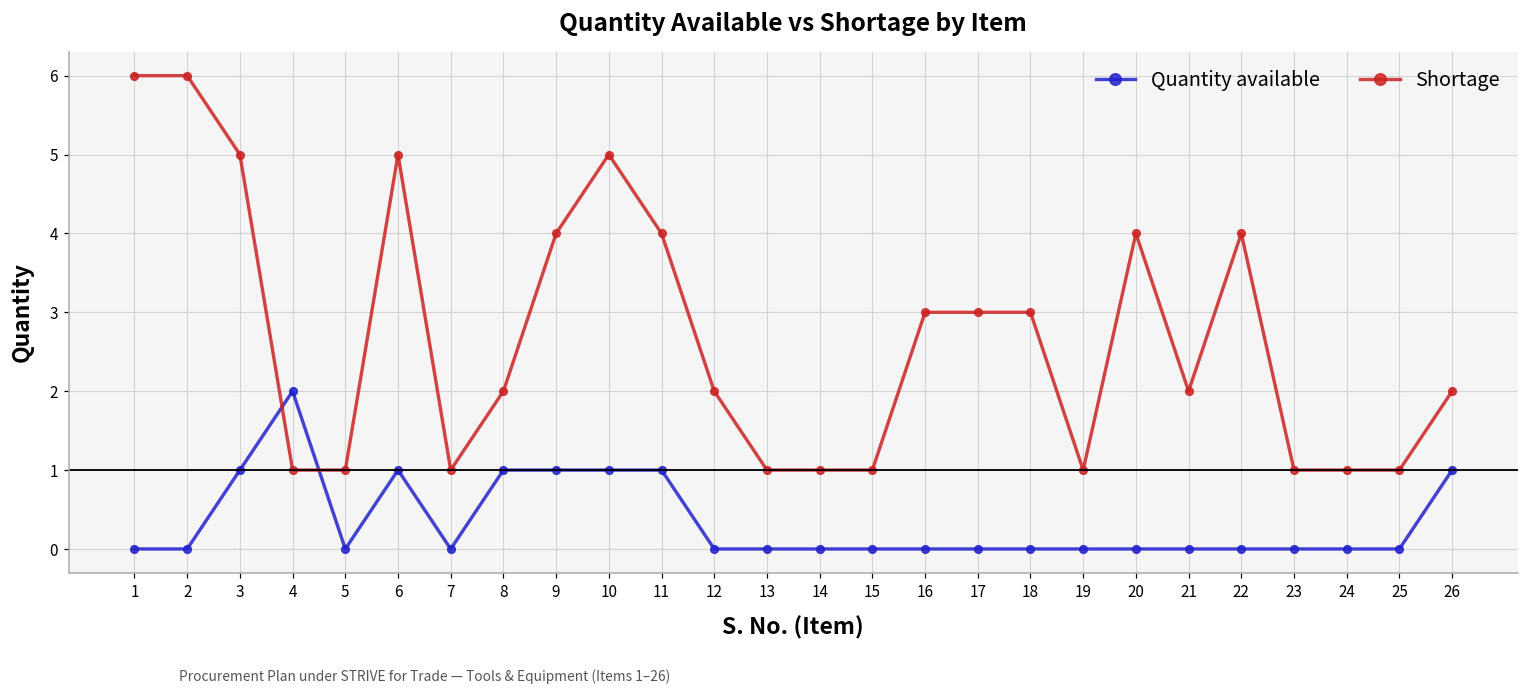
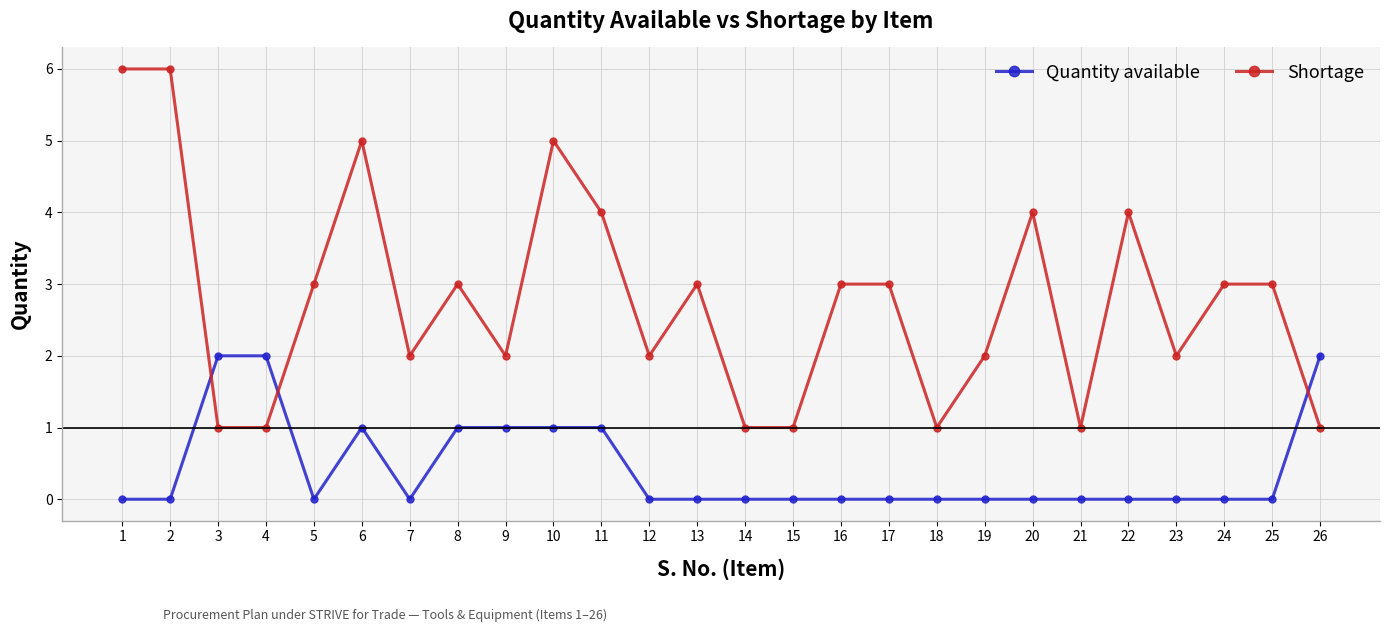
  {
    "Quantity available": {
      "1": 0,
      "2": 0,
-     "3": 1,
+     "3": 2,
      "4": 2,
      "5": 0,
      "6": 1,
      "7": 0,
      "8": 1,
      "9": 1,
      "10": 1,
      "11": 1,
      "12": 0,
      "13": 0,
      "14": 0,
      "15": 0,
      "16": 0,
      "17": 0,
      "18": 0,
      "19": 0,
      "20": 0,
      "21": 0,
      "22": 0,
      "23": 0,
      "24": 0,
      "25": 0,
-     "26": 1
+     "26": 2
    },
    "Shortage": {
      "1": 6,
      "2": 6,
-     "3": 5,
+     "3": 1,
      "4": 1,
-     "5": 1,
+     "5": 3,
      "6": 5,
-     "7": 1,
-     "8": 2,
-     "9": 4,
+     "7": 2,
+     "8": 3,
+     "9": 2,
      "10": 5,
      "11": 4,
      "12": 2,
-     "13": 1,
+     "13": 3,
      "14": 1,
      "15": 1,
      "16": 3,
      "17": 3,
-     "18": 3,
-     "19": 1,
+     "18": 1,
+     "19": 2,
      "20": 4,
-     "21": 2,
+     "21": 1,
      "22": 4,
-     "23": 1,
-     "24": 1,
-     "25": 1,
-     "26": 2
+     "23": 2,
+     "24": 3,
+     "25": 3,
+     "26": 1
    }
  }
